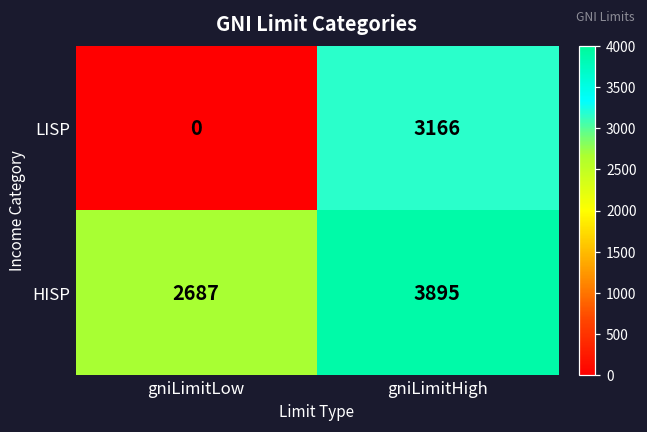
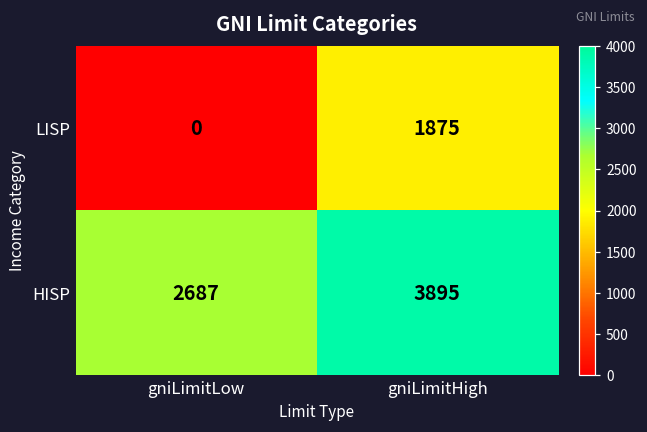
  {
    "LISP": {
      "gniLimitLow": 0,
-     "gniLimitHigh": 3166
+     "gniLimitHigh": 1875
    },
    "HISP": {
      "gniLimitLow": 2687,
      "gniLimitHigh": 3895
    }
  }
